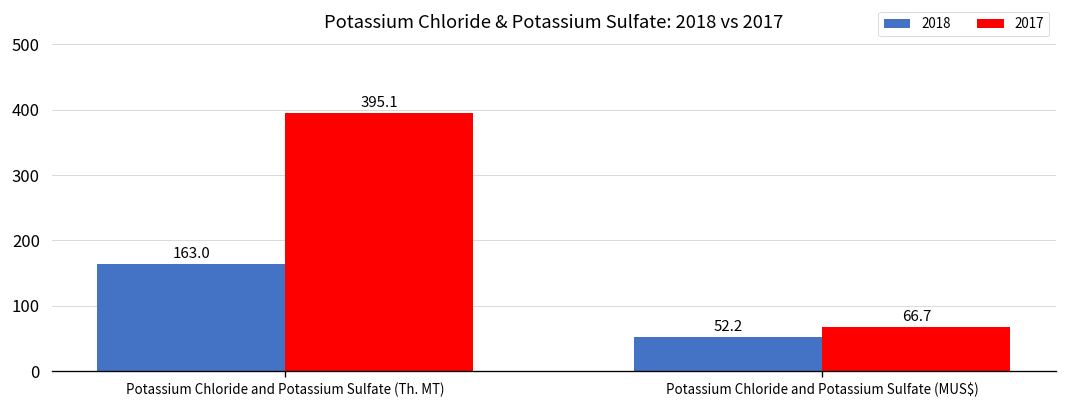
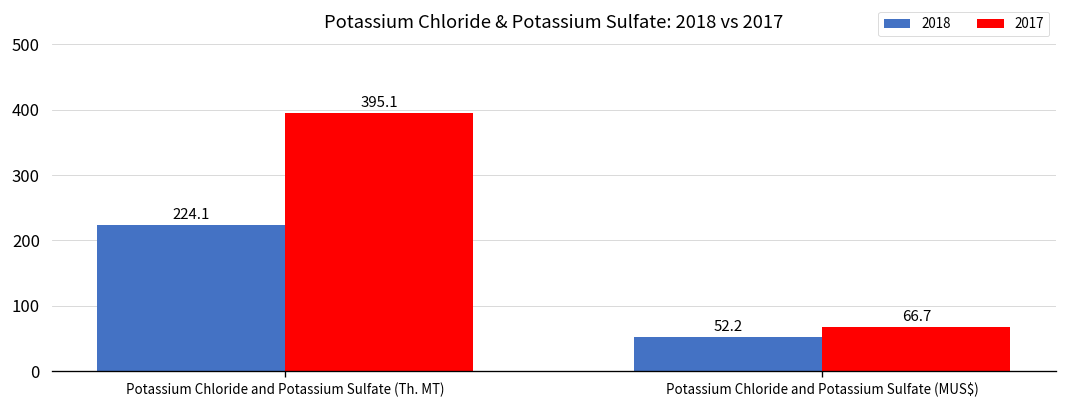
  {
    "2018": {
-     "Potassium Chloride and Potassium Sulfate (Th. MT)": 163.0,
+     "Potassium Chloride and Potassium Sulfate (Th. MT)": 224.1,
      "Potassium Chloride and Potassium Sulfate (MUS$)": 52.2
    },
    "2017": {
      "Potassium Chloride and Potassium Sulfate (Th. MT)": 395.1,
      "Potassium Chloride and Potassium Sulfate (MUS$)": 66.7
    }
  }
